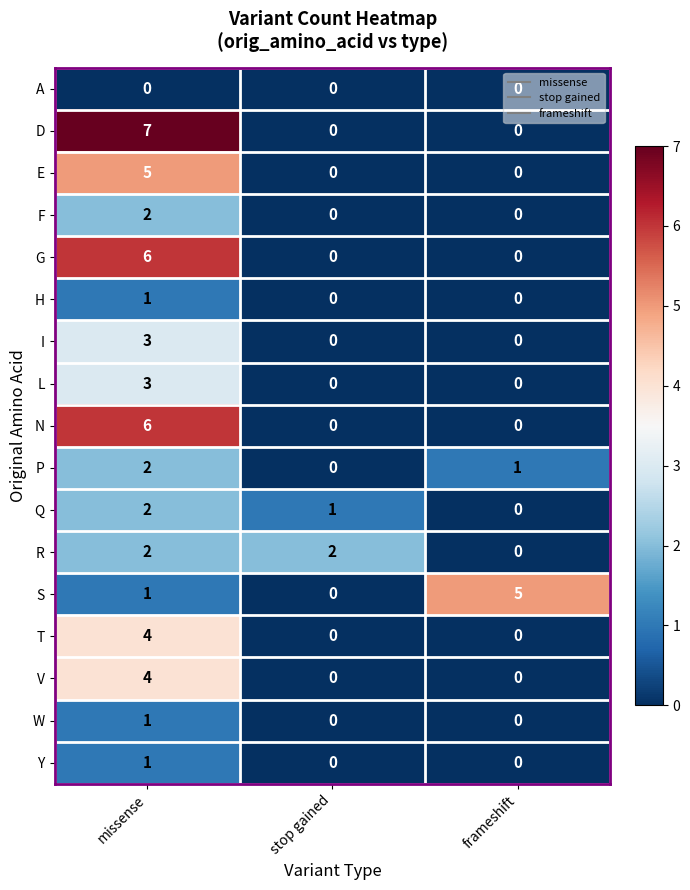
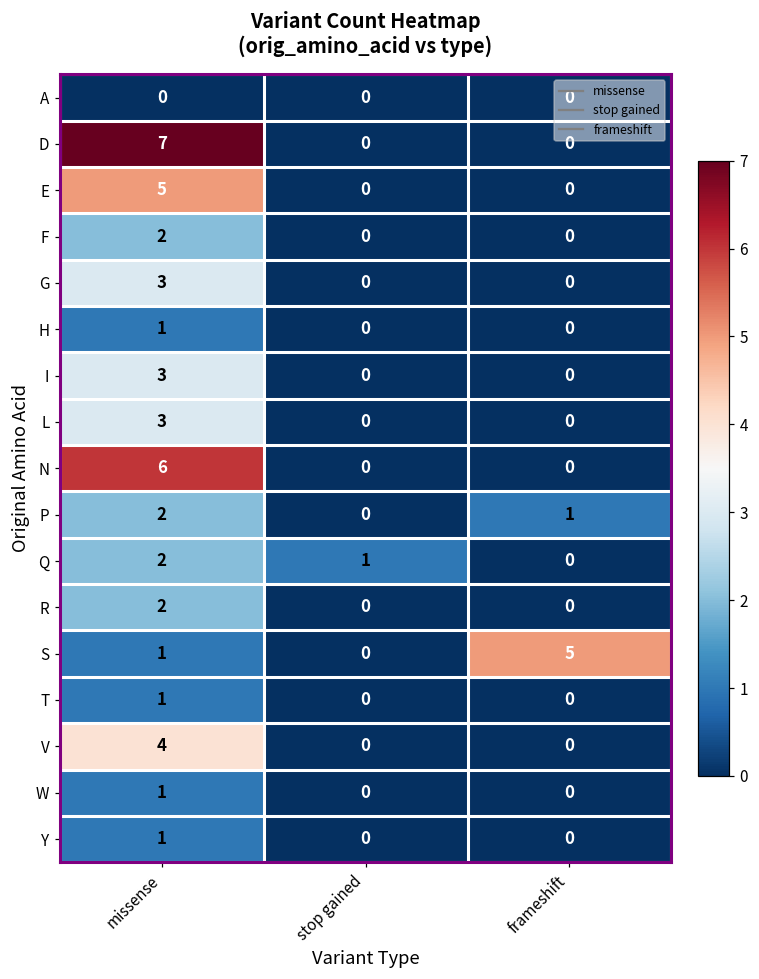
  {
    "A": {
      "missense": 0,
      "stop gained": 0
    },
    "D": {
      "missense": 7,
      "stop gained": 0
    },
    "E": {
      "missense": 5,
      "stop gained": 0,
      "frameshift": 0
    },
    "F": {
      "missense": 2,
      "stop gained": 0,
      "frameshift": 0
    },
    "G": {
-     "missense": 6,
+     "missense": 3,
      "stop gained": 0,
      "frameshift": 0
    },
    "H": {
      "missense": 1,
      "stop gained": 0,
      "frameshift": 0
    },
    "I": {
      "missense": 3,
      "stop gained": 0,
      "frameshift": 0
    },
    "L": {
      "missense": 3,
      "stop gained": 0,
      "frameshift": 0
    },
    "N": {
      "missense": 6,
      "stop gained": 0,
      "frameshift": 0
    },
    "P": {
      "missense": 2,
      "stop gained": 0,
      "frameshift": 1
    },
    "Q": {
      "missense": 2,
      "stop gained": 1,
      "frameshift": 0
    },
    "R": {
      "missense": 2,
-     "stop gained": 2,
+     "stop gained": 0,
      "frameshift": 0
    },
    "S": {
      "missense": 1,
      "stop gained": 0,
      "frameshift": 5
    },
    "T": {
-     "missense": 4,
+     "missense": 1,
      "stop gained": 0,
      "frameshift": 0
    },
    "V": {
      "missense": 4,
      "stop gained": 0,
      "frameshift": 0
    },
    "W": {
      "missense": 1,
      "stop gained": 0,
      "frameshift": 0
    },
    "Y": {
      "missense": 1,
      "stop gained": 0,
      "frameshift": 0
    }
  }
